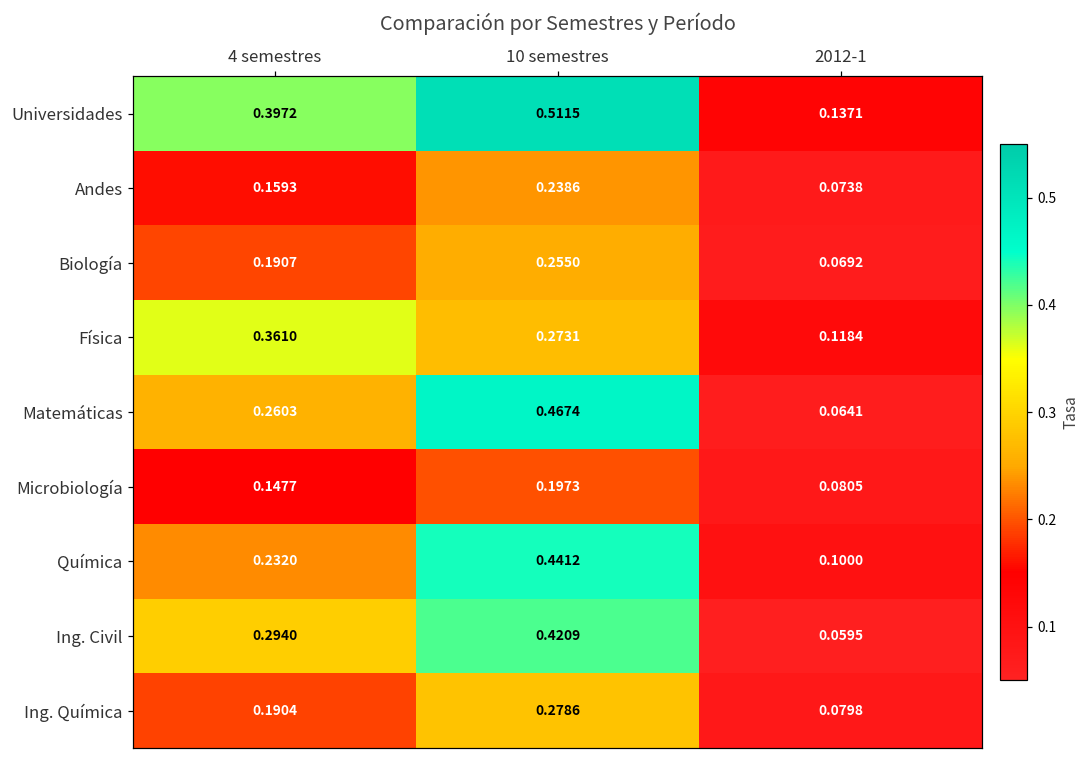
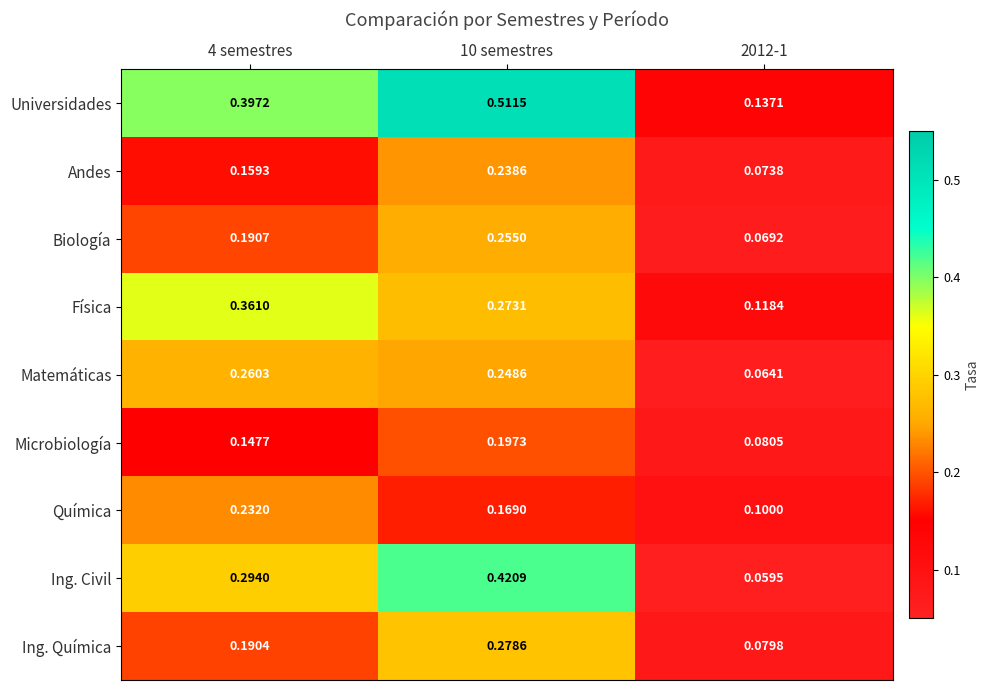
  {
    "Universidades": {
      "4 semestres": 0.3972,
      "10 semestres": 0.5115,
      "2012-1": 0.1371
    },
    "Andes": {
      "4 semestres": 0.1593,
      "10 semestres": 0.2386,
      "2012-1": 0.0738
    },
    "Biología": {
      "4 semestres": 0.1907,
      "10 semestres": 0.2550,
      "2012-1": 0.0692
    },
    "Física": {
      "4 semestres": 0.3610,
      "10 semestres": 0.2731,
      "2012-1": 0.1184
    },
    "Matemáticas": {
      "4 semestres": 0.2603,
-     "10 semestres": 0.4674,
+     "10 semestres": 0.2486,
      "2012-1": 0.0641
    },
    "Microbiología": {
      "4 semestres": 0.1477,
      "10 semestres": 0.1973,
      "2012-1": 0.0805
    },
    "Química": {
      "4 semestres": 0.2320,
-     "10 semestres": 0.4412,
+     "10 semestres": 0.1690,
      "2012-1": 0.1000
    },
    "Ing. Civil": {
      "4 semestres": 0.2940,
      "10 semestres": 0.4209,
      "2012-1": 0.0595
    },
    "Ing. Química": {
      "4 semestres": 0.1904,
      "10 semestres": 0.2786,
      "2012-1": 0.0798
    }
  }
